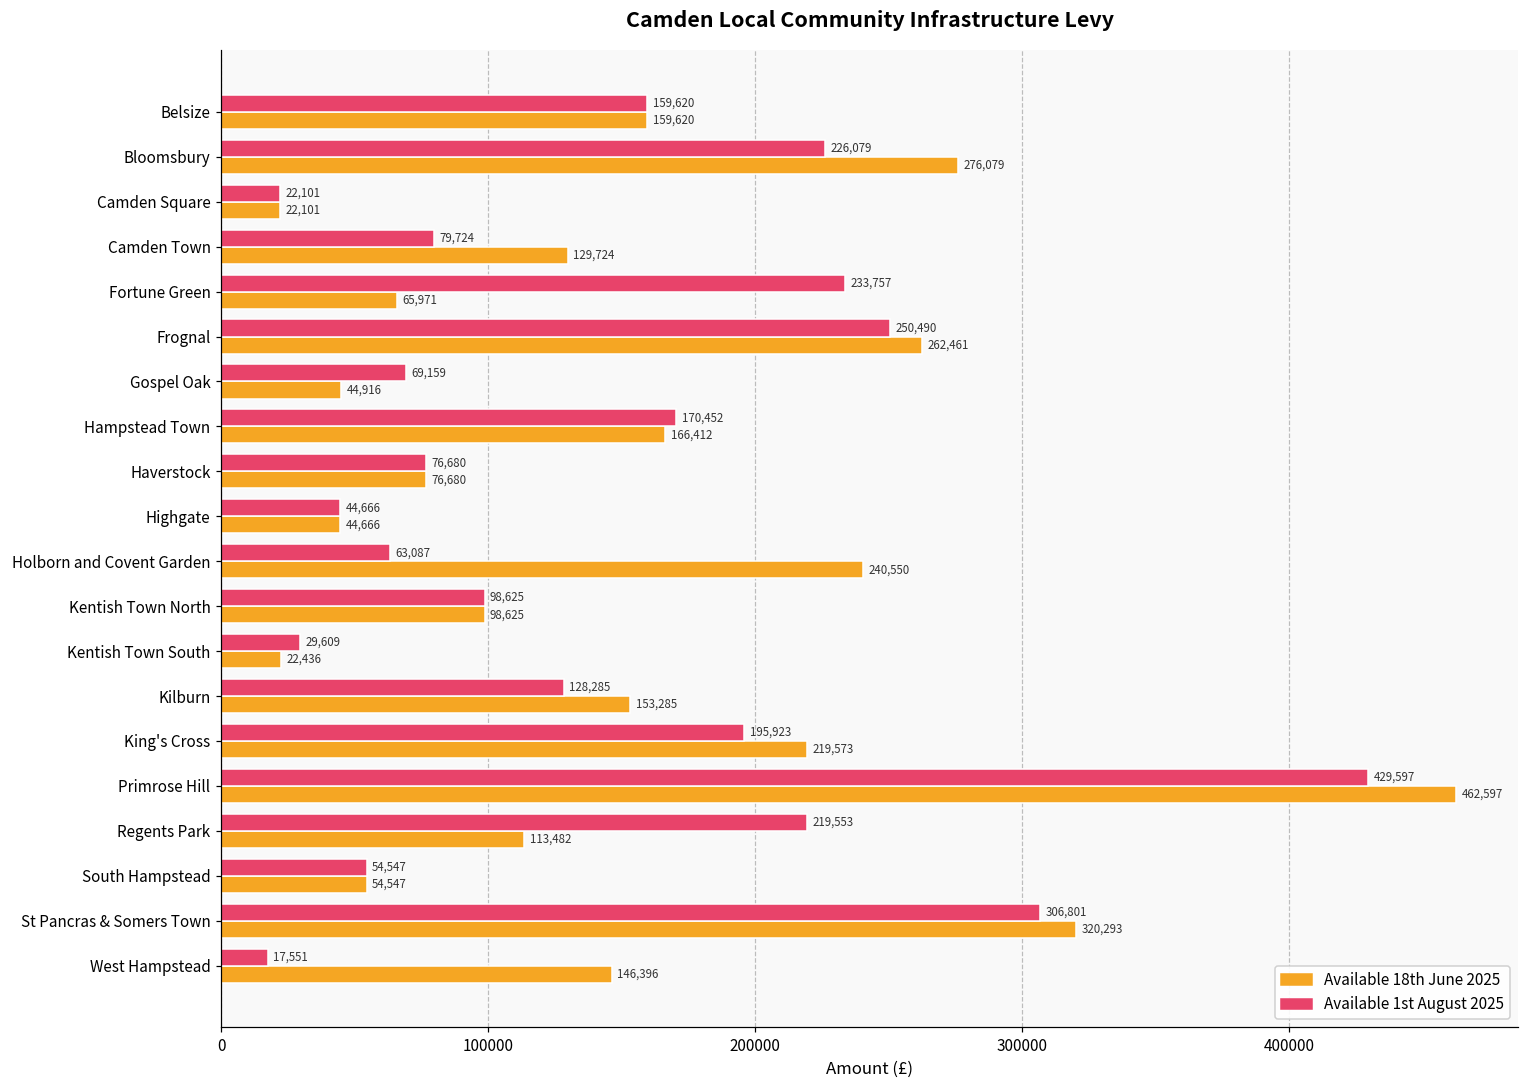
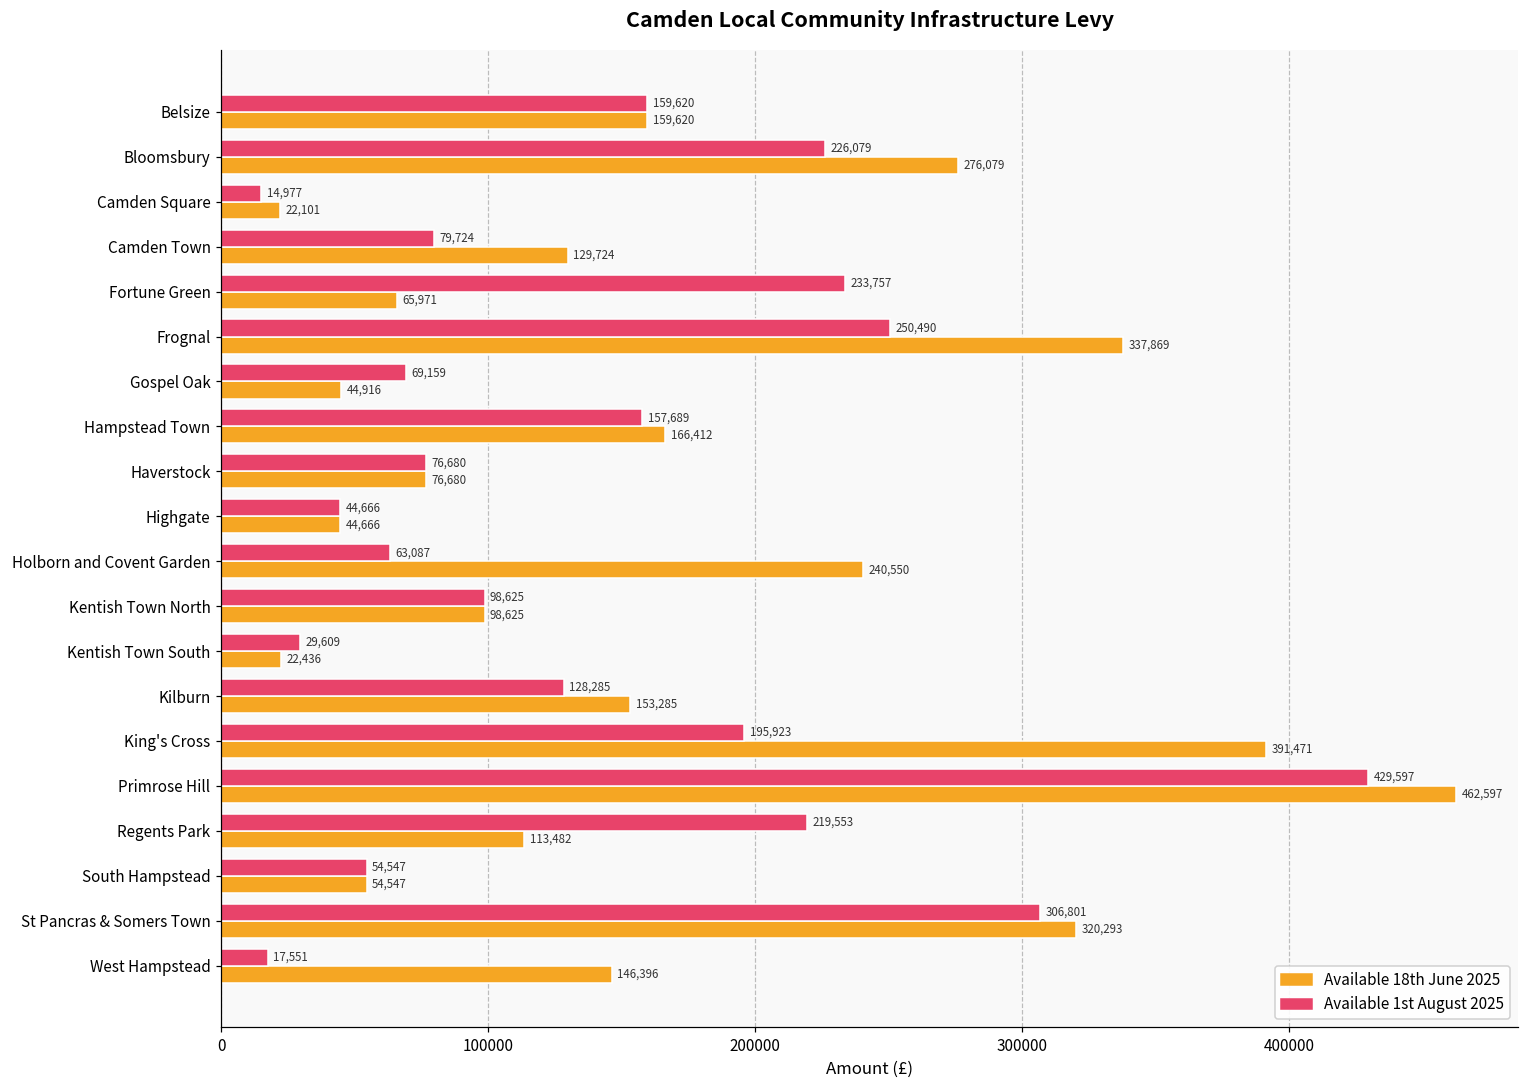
  {
    "Available 18th June 2025": {
      "Belsize": "159,620",
      "Bloomsbury": "276,079",
      "Camden Square": "22,101",
      "Camden Town": "129,724",
      "Fortune Green": "65,971",
-     "Frognal": "262,461",
+     "Frognal": "337,869",
      "Gospel Oak": "44,916",
      "Hampstead Town": "166,412",
      "Haverstock": "76,680",
      "Highgate": "44,666",
      "Holborn and Covent Garden": "240,550",
      "Kentish Town North": "98,625",
      "Kentish Town South": "22,436",
      "Kilburn": "153,285",
-     "King's Cross": "219,573",
+     "King's Cross": "391,471",
      "Primrose Hill": "462,597",
      "Regents Park": "113,482",
      "South Hampstead": "54,547",
      "St Pancras & Somers Town": "320,293",
      "West Hampstead": "146,396"
    },
    "Available 1st August 2025": {
      "Belsize": "159,620",
      "Bloomsbury": "226,079",
-     "Camden Square": "22,101",
+     "Camden Square": "14,977",
      "Camden Town": "79,724",
      "Fortune Green": "233,757",
      "Frognal": "250,490",
      "Gospel Oak": "69,159",
-     "Hampstead Town": "170,452",
+     "Hampstead Town": "157,689",
      "Haverstock": "76,680",
      "Highgate": "44,666",
      "Holborn and Covent Garden": "63,087",
      "Kentish Town North": "98,625",
      "Kentish Town South": "29,609",
      "Kilburn": "128,285",
      "King's Cross": "195,923",
      "Primrose Hill": "429,597",
      "Regents Park": "219,553",
      "South Hampstead": "54,547",
      "St Pancras & Somers Town": "306,801",
      "West Hampstead": "17,551"
    }
  }
